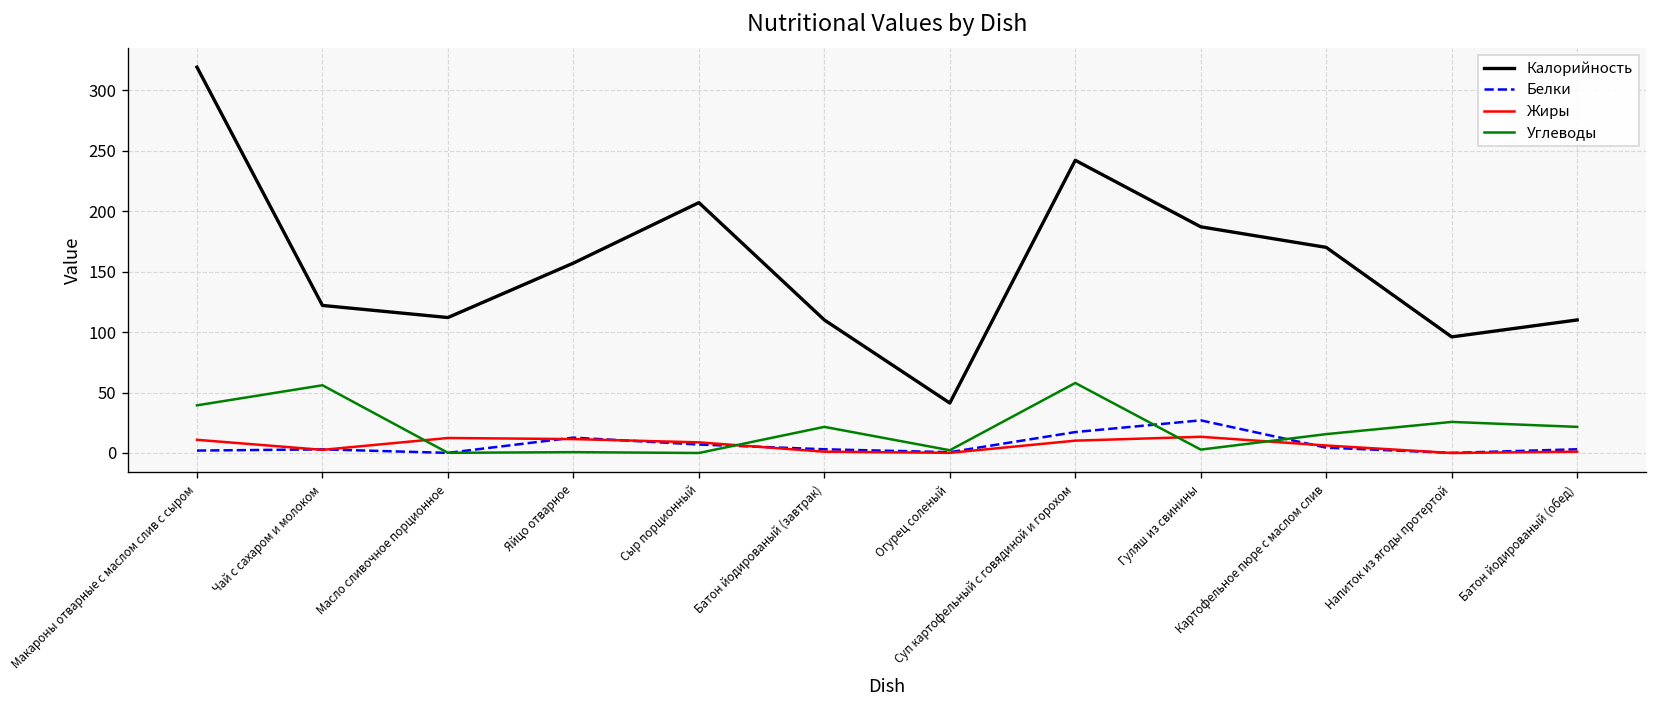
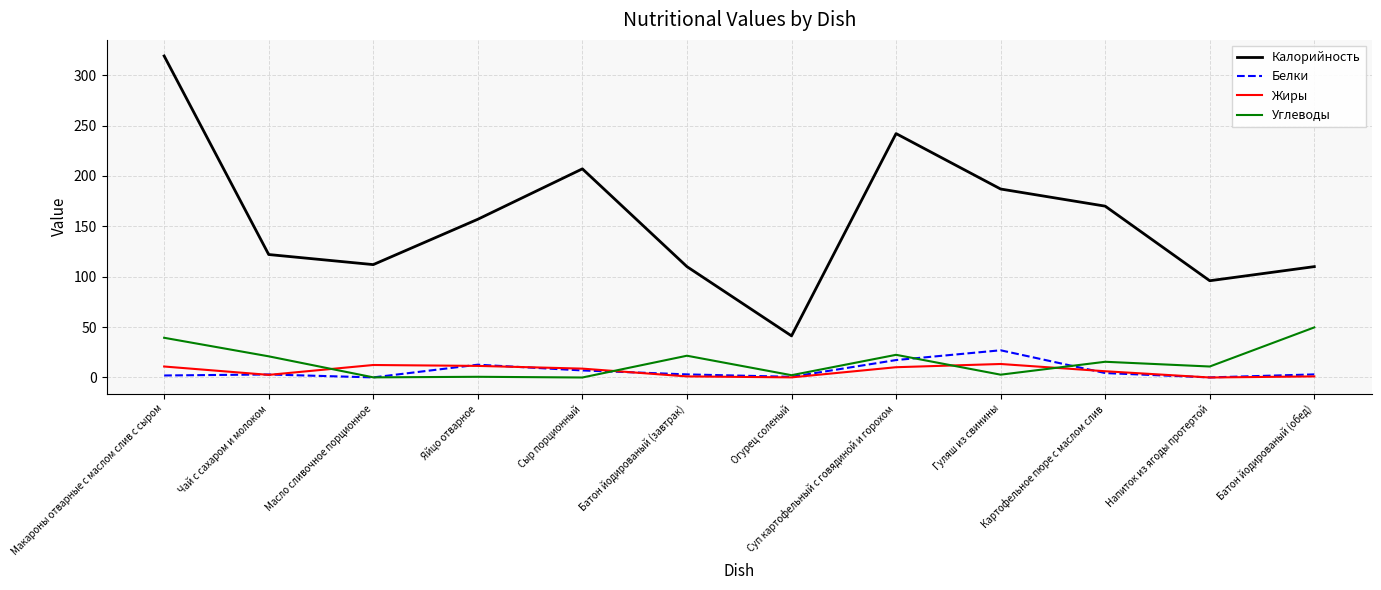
  {
    "Калорийность": {
      "Макароны отварные с маслом слив с сыром": 319,
      "Чай с сахаром и молоком": 122,
      "Масло сливочное порционное": 112,
      "Яйцо отварное": 157,
      "Сыр порционный": 207,
      "Батон йодированый (завтрак)": 110,
      "Огурец соленый": 41,
      "Суп картофельный с говядиной и горохом": 242,
      "Гуляш из свинины": 187,
      "Картофельное пюре с маслом слив": 170,
      "Напиток из ягоды протертой": 96,
      "Батон йодированый (обед)": 110
    },
    "Белки": {
      "Макароны отварные с маслом слив с сыром": 2,
      "Суп картофельный с говядиной и горохом": 17,
      "Гуляш из свинины": 27
    },
    "Жиры": {
      "Макароны отварные с маслом слив с сыром": 11,
      "Масло сливочное порционное": 12,
      "Суп картофельный с говядиной и горохом": 10,
      "Гуляш из свинины": 13
    },
    "Углеводы": {
      "Макароны отварные с маслом слив с сыром": 39,
-     "Чай с сахаром и молоком": 56,
+     "Чай с сахаром и молоком": 21,
      "Яйцо отварное": 1,
      "Сыр порционный": 0,
      "Батон йодированый (завтрак)": 22,
-     "Суп картофельный с говядиной и горохом": 58,
+     "Суп картофельный с говядиной и горохом": 23,
      "Гуляш из свинины": 3,
      "Картофельное пюре с маслом слив": 16,
-     "Напиток из ягоды протертой": 26,
-     "Батон йодированый (обед)": 22
+     "Напиток из ягоды протертой": 11,
+     "Батон йодированый (обед)": 50
    }
  }
